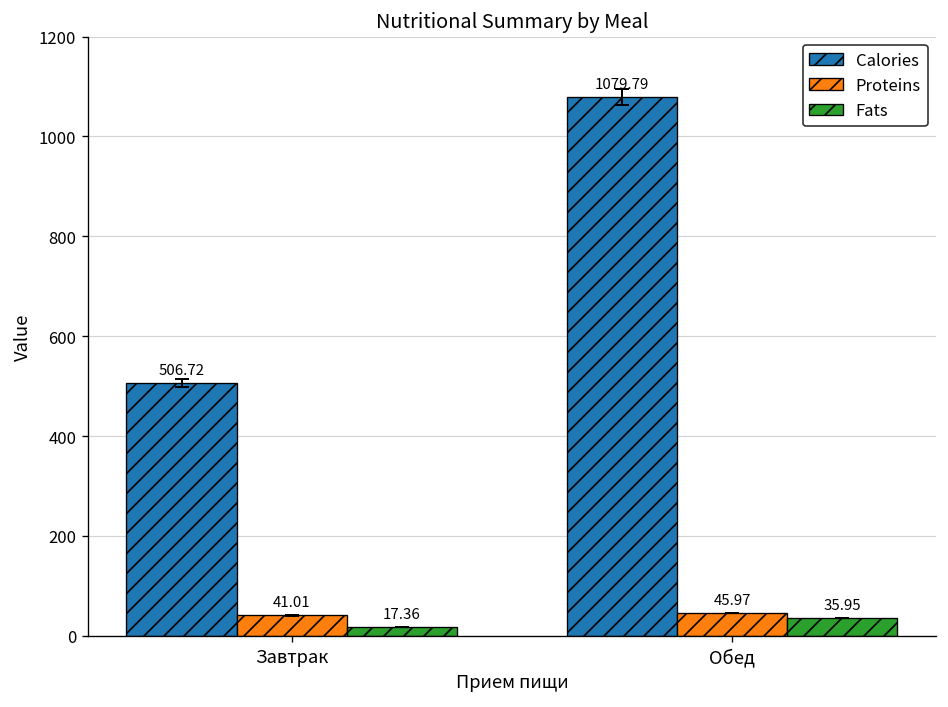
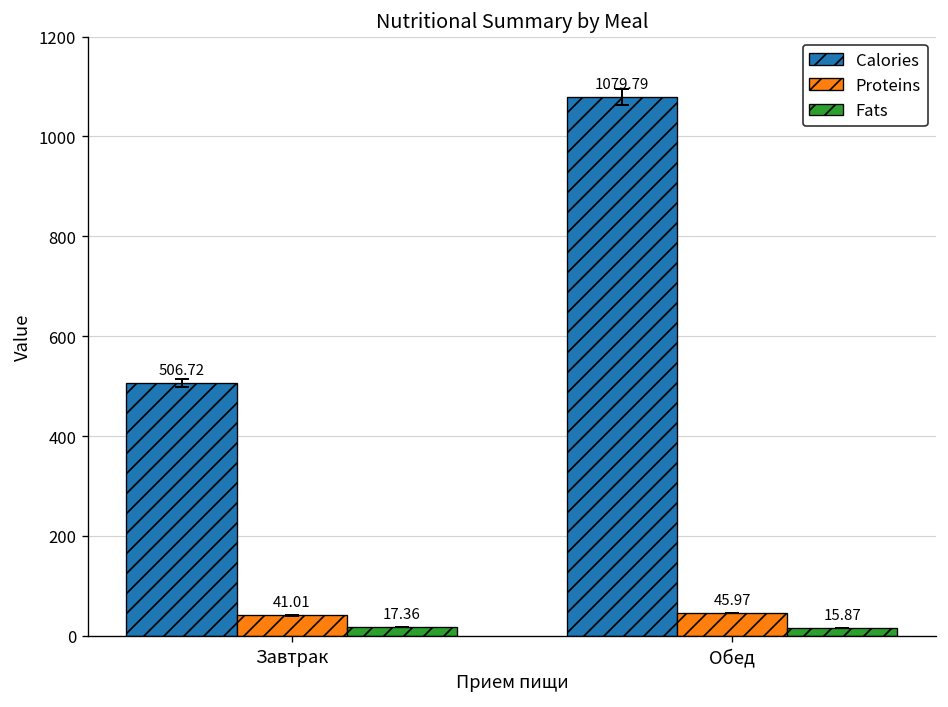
  {
    "Proteins": {
      "Завтрак": 41.01,
      "Обед": 45.97
    },
    "Fats": {
      "Завтрак": 17.36,
-     "Обед": 35.95
+     "Обед": 15.87
    }
  }
